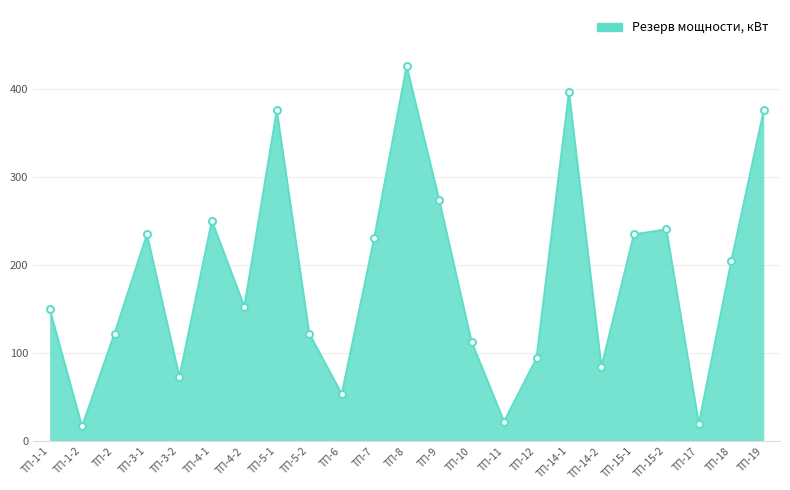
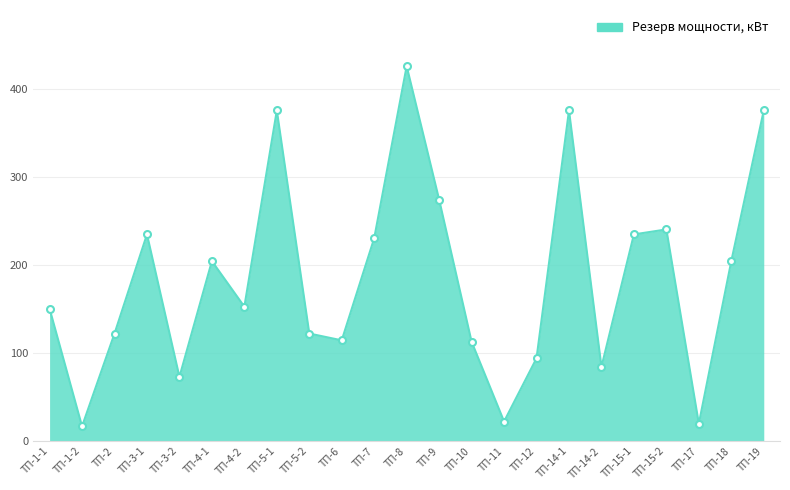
  {
    "ТП-1-1": 150,
    "ТП-1-2": 20,
    "ТП-2": 120,
    "ТП-3-1": 240,
    "ТП-3-2": 70,
-   "ТП-4-1": 250,
+   "ТП-4-1": 200,
    "ТП-4-2": 150,
    "ТП-5-1": 380,
    "ТП-5-2": 120,
-   "ТП-6": 50,
+   "ТП-6": 110,
    "ТП-7": 230,
    "ТП-8": 430,
    "ТП-9": 270,
    "ТП-10": 110,
    "ТП-11": 20,
    "ТП-12": 90,
-   "ТП-14-1": 400,
+   "ТП-14-1": 380,
    "ТП-14-2": 80,
    "ТП-15-1": 240,
    "ТП-15-2": 240,
    "ТП-17": 20,
    "ТП-18": 200,
    "ТП-19": 380
  }
